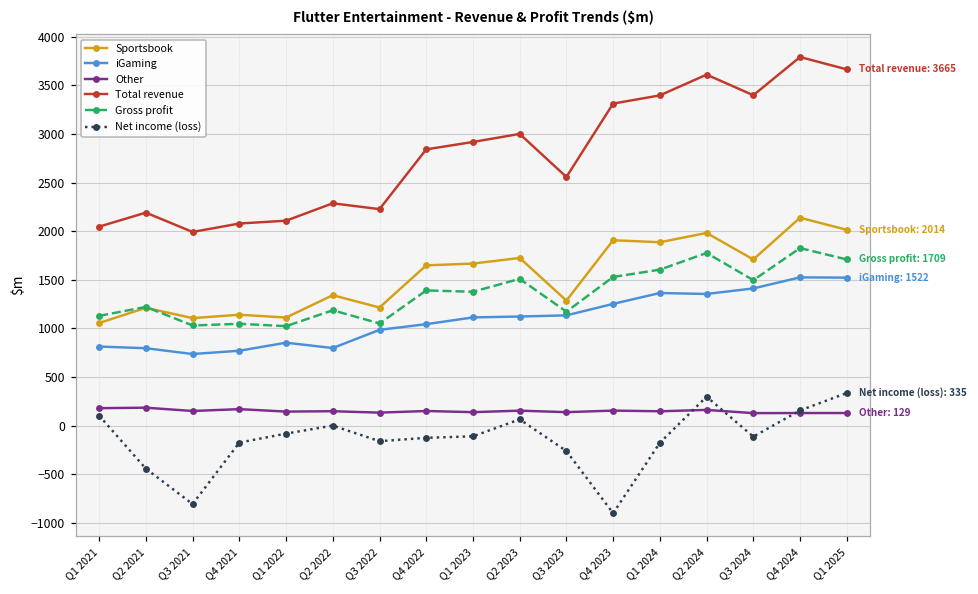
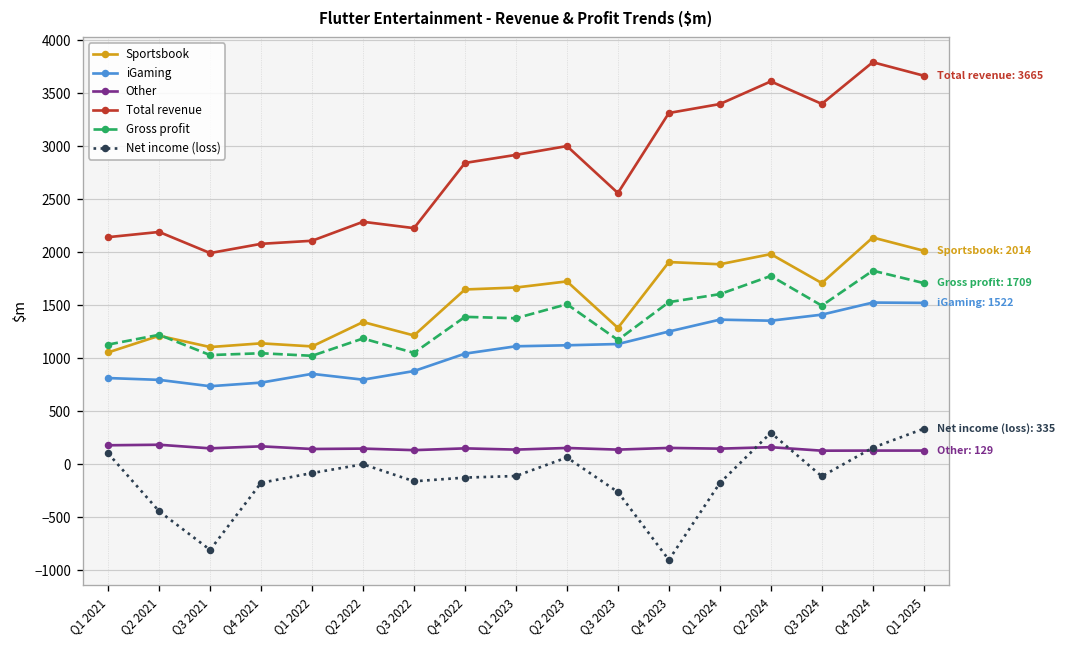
  {
    "Sportsbook": {
      "Q1 2025": 2014
    },
    "iGaming": {
      "Q1 2021": 800,
      "Q2 2021": 800,
      "Q3 2021": 700,
      "Q4 2021": 800,
      "Q1 2022": 900,
      "Q2 2022": 800,
-     "Q3 2022": 1000,
+     "Q3 2022": 900,
      "Q4 2022": 1000,
      "Q1 2023": 1100,
      "Q2 2023": 1100,
      "Q3 2023": 1100,
      "Q4 2023": 1300,
      "Q1 2024": 1400,
      "Q2 2024": 1400,
      "Q3 2024": 1400,
      "Q4 2024": 1500
    },
    "Other": {
      "Q1 2025": 129
    },
    "Total revenue": {
-     "Q1 2021": 2000,
+     "Q1 2021": 2100,
      "Q2 2021": 2200,
      "Q3 2021": 2000,
      "Q4 2021": 2100,
      "Q1 2022": 2100,
      "Q2 2022": 2300,
      "Q3 2022": 2200,
      "Q4 2022": 2800,
      "Q1 2023": 2900,
      "Q2 2023": 3000,
      "Q3 2023": 2600,
      "Q4 2023": 3300,
      "Q1 2024": 3400,
      "Q2 2024": 3600,
      "Q3 2024": 3400,
      "Q4 2024": 3800
    },
    "Gross profit": {
      "Q1 2025": 1709
    },
    "Net income (loss)": {
      "Q1 2025": 335
    }
  }
